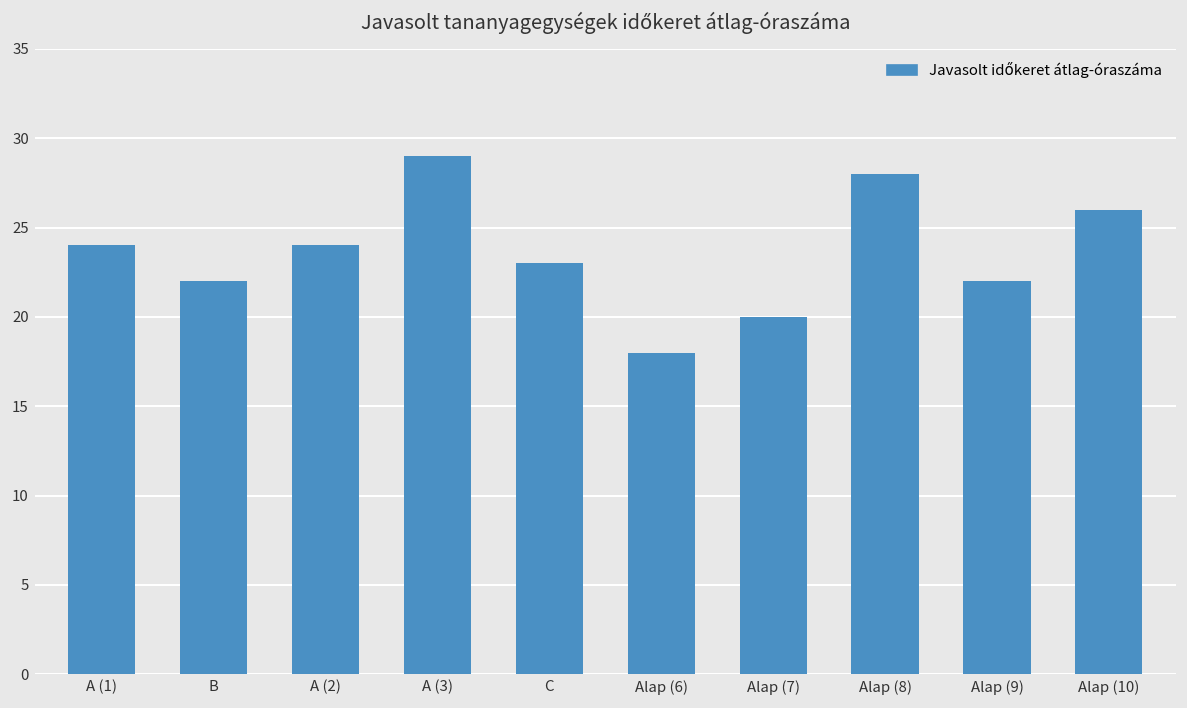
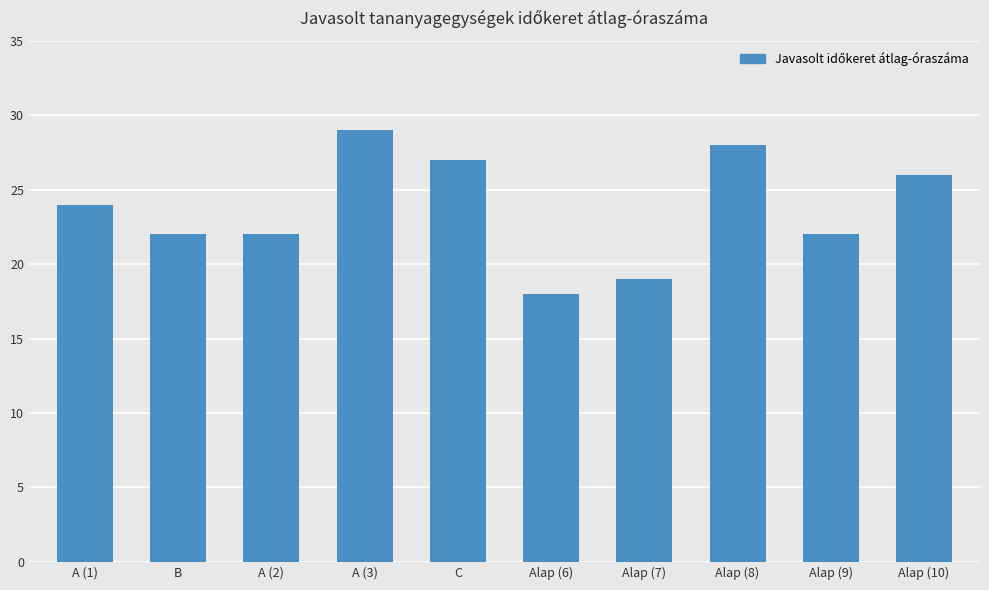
  {
    "A (1)": 24,
    "B": 22,
-   "A (2)": 24,
+   "A (2)": 22,
    "A (3)": 29,
-   "C": 23,
+   "C": 27,
    "Alap (6)": 18,
-   "Alap (7)": 20,
+   "Alap (7)": 19,
    "Alap (8)": 28,
    "Alap (9)": 22,
    "Alap (10)": 26
  }
